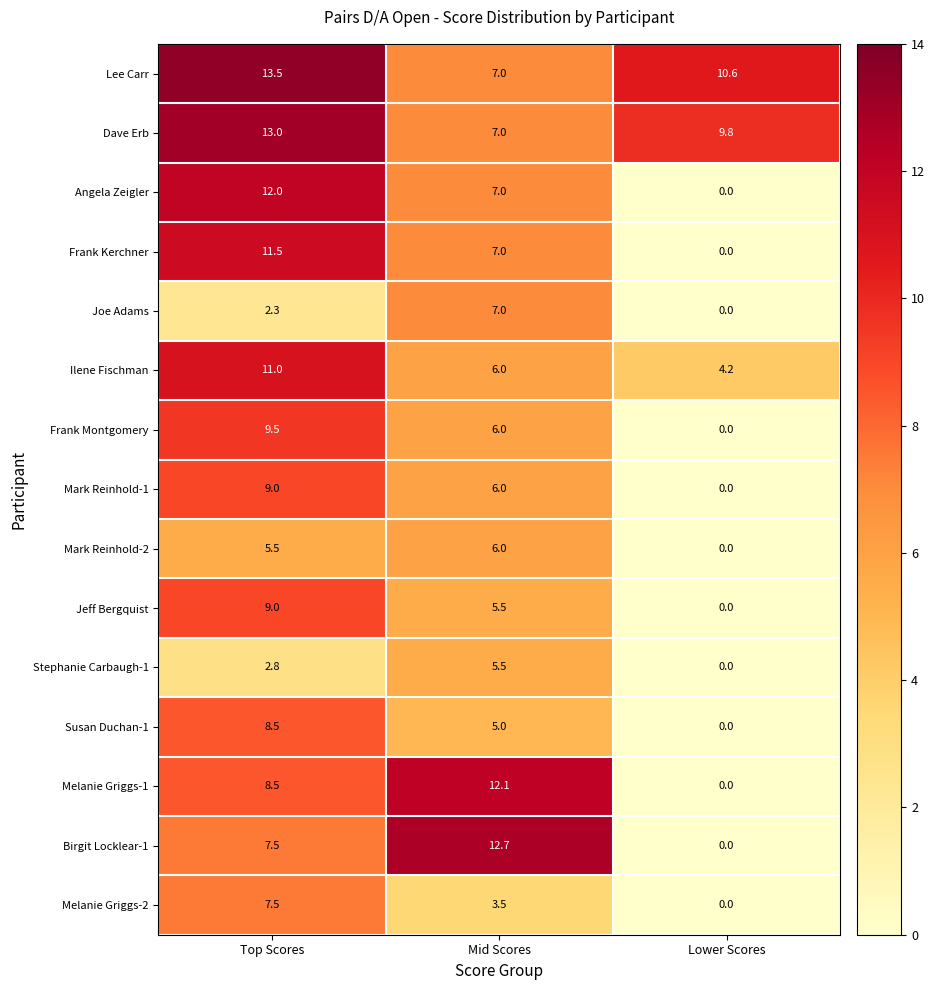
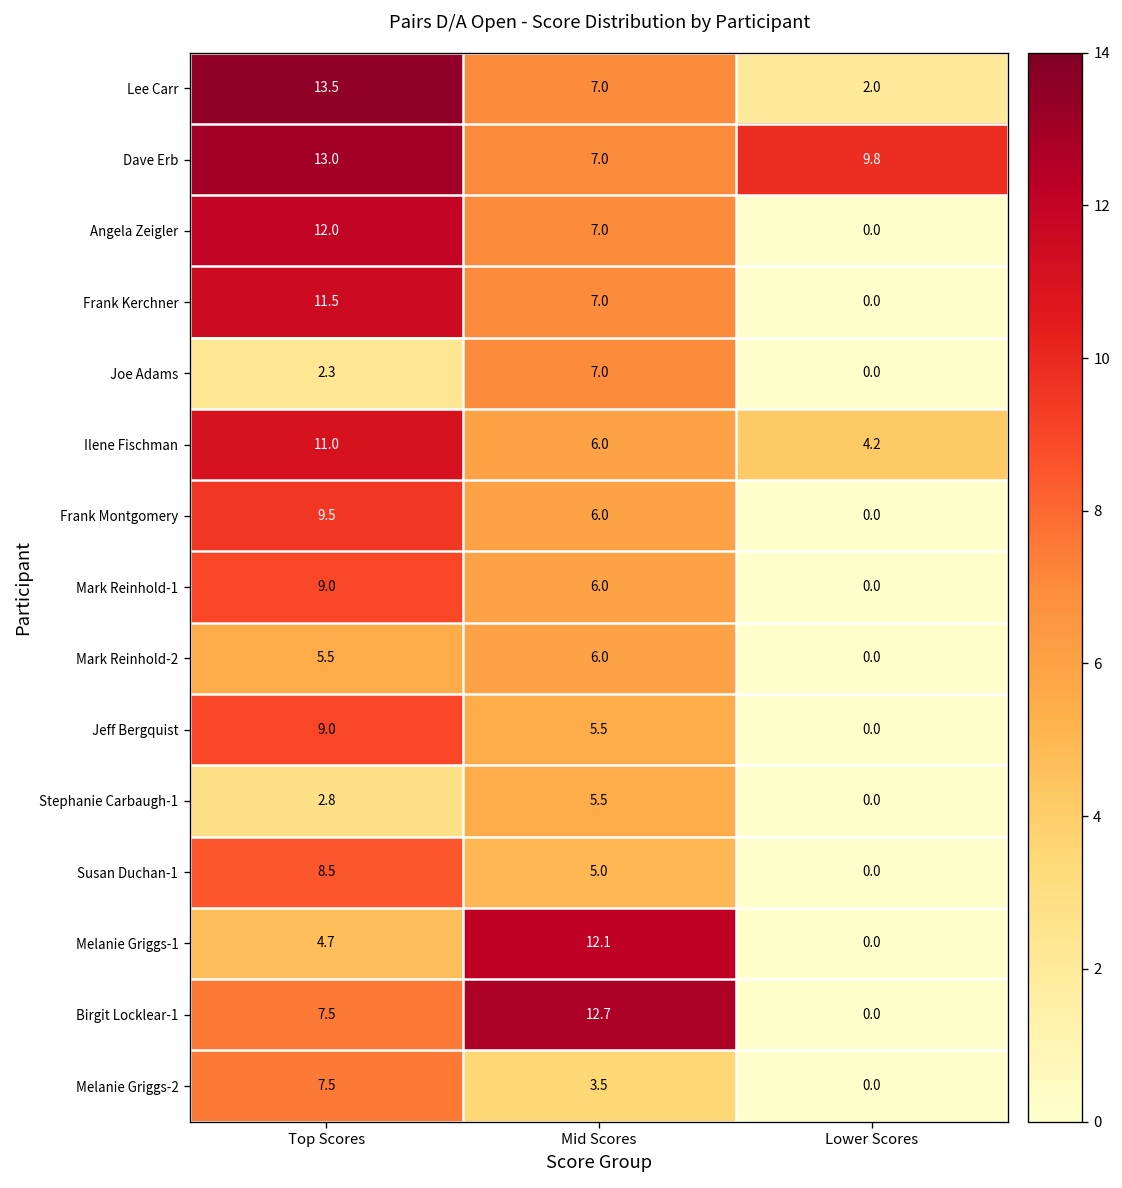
  {
    "Lee Carr": {
      "Top Scores": 13.5,
      "Mid Scores": 7.0,
-     "Lower Scores": 10.6
+     "Lower Scores": 2.0
    },
    "Dave Erb": {
      "Top Scores": 13.0,
      "Mid Scores": 7.0,
      "Lower Scores": 9.8
    },
    "Angela Zeigler": {
      "Top Scores": 12.0,
      "Mid Scores": 7.0,
      "Lower Scores": 0.0
    },
    "Frank Kerchner": {
      "Top Scores": 11.5,
      "Mid Scores": 7.0,
      "Lower Scores": 0.0
    },
    "Joe Adams": {
      "Top Scores": 2.3,
      "Mid Scores": 7.0,
      "Lower Scores": 0.0
    },
    "Ilene Fischman": {
      "Top Scores": 11.0,
      "Mid Scores": 6.0,
      "Lower Scores": 4.2
    },
    "Frank Montgomery": {
      "Top Scores": 9.5,
      "Mid Scores": 6.0,
      "Lower Scores": 0.0
    },
    "Mark Reinhold-1": {
      "Top Scores": 9.0,
      "Mid Scores": 6.0,
      "Lower Scores": 0.0
    },
    "Mark Reinhold-2": {
      "Top Scores": 5.5,
      "Mid Scores": 6.0,
      "Lower Scores": 0.0
    },
    "Jeff Bergquist": {
      "Top Scores": 9.0,
      "Mid Scores": 5.5,
      "Lower Scores": 0.0
    },
    "Stephanie Carbaugh-1": {
      "Top Scores": 2.8,
      "Mid Scores": 5.5,
      "Lower Scores": 0.0
    },
    "Susan Duchan-1": {
      "Top Scores": 8.5,
      "Mid Scores": 5.0,
      "Lower Scores": 0.0
    },
    "Melanie Griggs-1": {
-     "Top Scores": 8.5,
+     "Top Scores": 4.7,
      "Mid Scores": 12.1,
      "Lower Scores": 0.0
    },
    "Birgit Locklear-1": {
      "Top Scores": 7.5,
      "Mid Scores": 12.7,
      "Lower Scores": 0.0
    },
    "Melanie Griggs-2": {
      "Top Scores": 7.5,
      "Mid Scores": 3.5,
      "Lower Scores": 0.0
    }
  }
